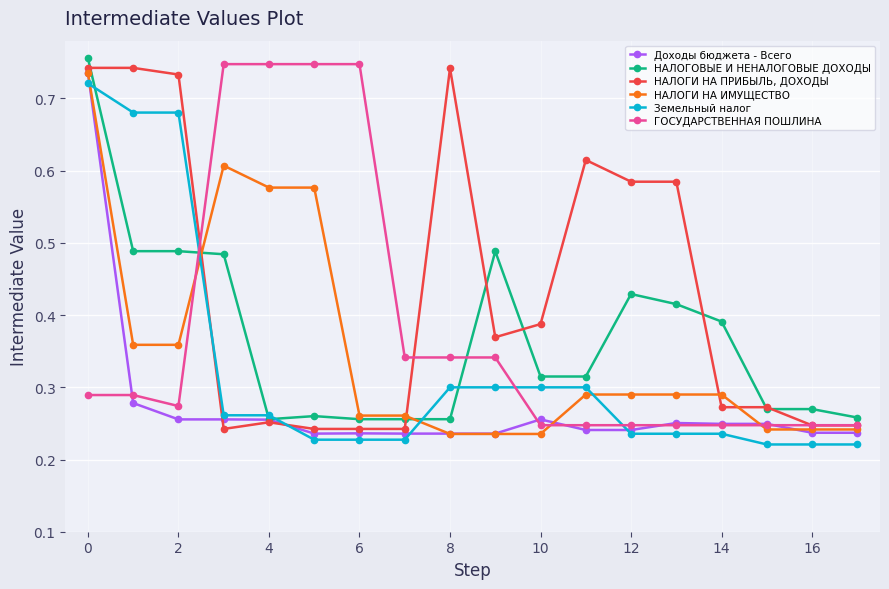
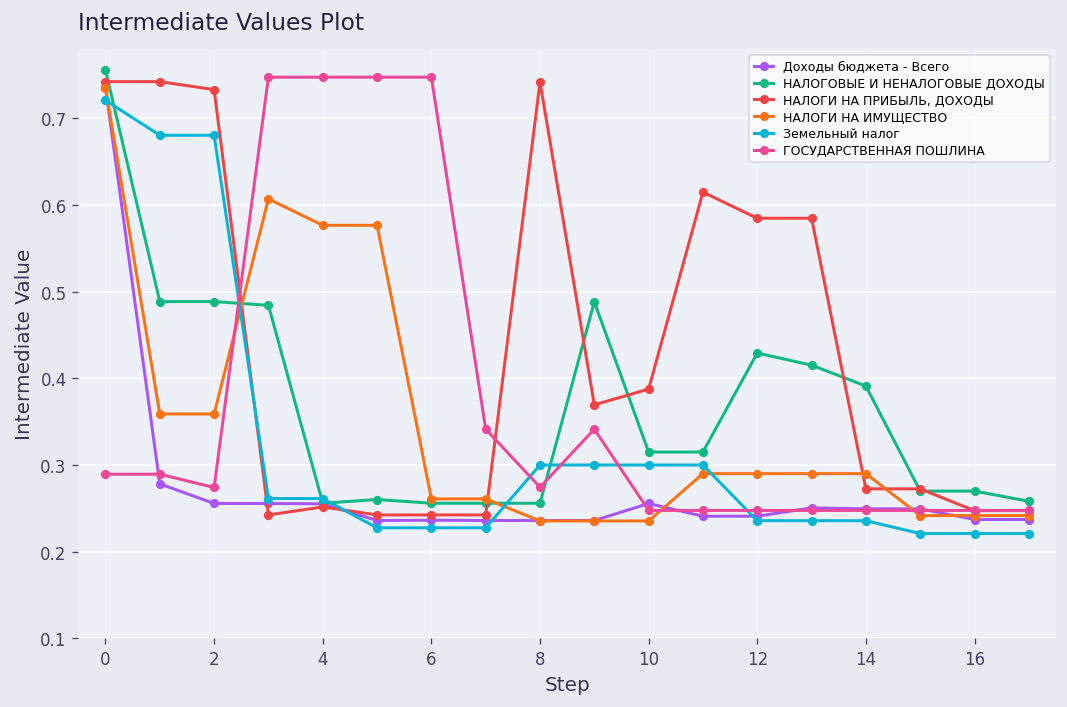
  {
    "Доходы бюджета - Всего": {
      "2": 0.26,
      "6": 0.24,
      "10": 0.26,
      "12": 0.24,
      "16": 0.24
    },
    "НАЛОГОВЫЕ И НЕНАЛОГОВЫЕ ДОХОДЫ": {
      "0": 0.76,
      "2": 0.49,
      "6": 0.26,
      "8": 0.26,
      "10": 0.31,
      "12": 0.43,
      "14": 0.39,
      "16": 0.27
    },
    "НАЛОГИ НА ПРИБЫЛЬ, ДОХОДЫ": {
      "0": 0.74,
      "2": 0.73,
      "4": 0.25,
      "6": 0.24,
      "8": 0.74,
      "10": 0.39,
      "12": 0.58,
      "14": 0.27
    },
    "НАЛОГИ НА ИМУЩЕСТВО": {
      "2": 0.36,
      "4": 0.58,
      "6": 0.26,
      "10": 0.24,
      "12": 0.29,
      "14": 0.29,
      "16": 0.24
    },
    "Земельный налог": {
      "0": 0.72,
      "2": 0.68,
      "4": 0.26,
      "6": 0.23,
      "8": 0.30,
      "10": 0.30,
      "12": 0.24,
      "14": 0.24,
      "16": 0.22
    },
    "ГОСУДАРСТВЕННАЯ ПОШЛИНА": {
      "0": 0.29,
      "2": 0.27,
      "4": 0.75,
      "6": 0.75,
-     "8": 0.34,
+     "8": 0.27,
      "10": 0.25,
      "12": 0.25
    }
  }
